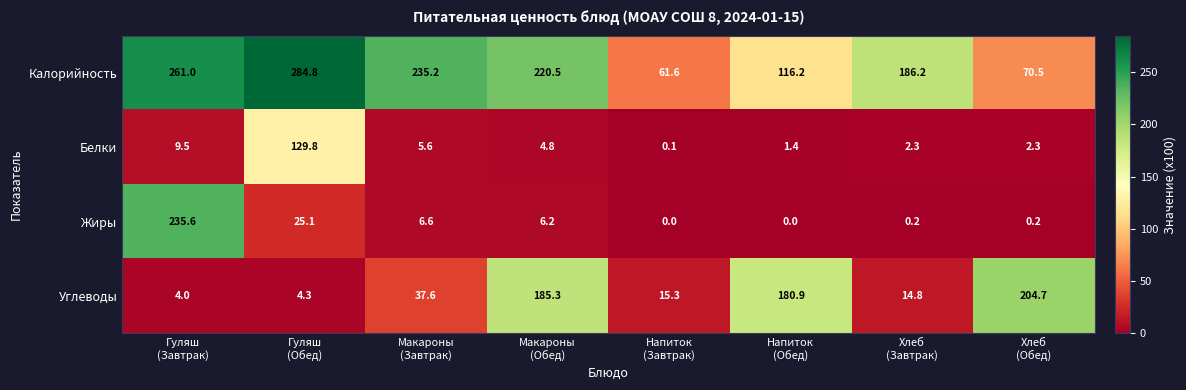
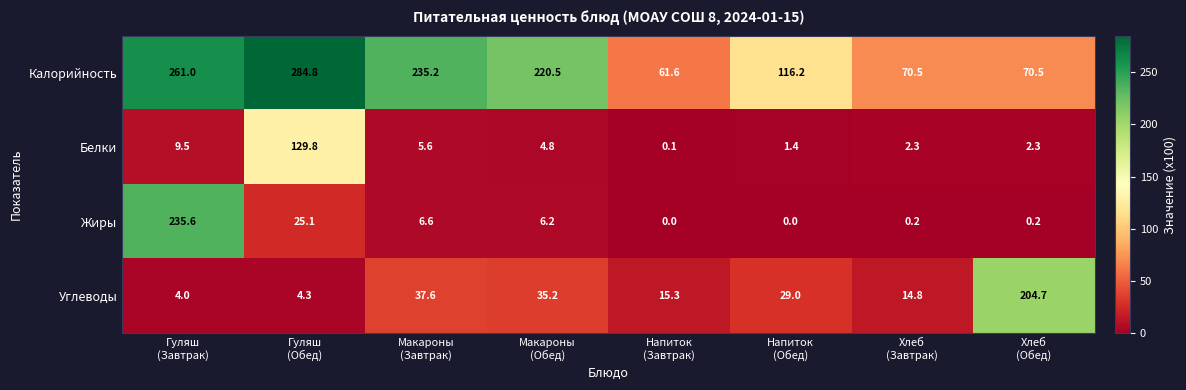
  {
    "Калорийность": {
      "Гуляш (Завтрак)": 261.0,
      "Гуляш (Обед)": 284.8,
      "Макароны (Завтрак)": 235.2,
      "Макароны (Обед)": 220.5,
      "Напиток (Завтрак)": 61.6,
      "Напиток (Обед)": 116.2,
-     "Хлеб (Завтрак)": 186.2,
+     "Хлеб (Завтрак)": 70.5,
      "Хлеб (Обед)": 70.5
    },
    "Белки": {
      "Гуляш (Завтрак)": 9.5,
      "Гуляш (Обед)": 129.8,
      "Макароны (Завтрак)": 5.6,
      "Макароны (Обед)": 4.8,
      "Напиток (Завтрак)": 0.1,
      "Напиток (Обед)": 1.4,
      "Хлеб (Завтрак)": 2.3,
      "Хлеб (Обед)": 2.3
    },
    "Жиры": {
      "Гуляш (Завтрак)": 235.6,
      "Гуляш (Обед)": 25.1,
      "Макароны (Завтрак)": 6.6,
      "Макароны (Обед)": 6.2,
      "Напиток (Завтрак)": 0.0,
      "Напиток (Обед)": 0.0,
      "Хлеб (Завтрак)": 0.2,
      "Хлеб (Обед)": 0.2
    },
    "Углеводы": {
      "Гуляш (Завтрак)": 4.0,
      "Гуляш (Обед)": 4.3,
      "Макароны (Завтрак)": 37.6,
-     "Макароны (Обед)": 185.3,
+     "Макароны (Обед)": 35.2,
      "Напиток (Завтрак)": 15.3,
-     "Напиток (Обед)": 180.9,
+     "Напиток (Обед)": 29.0,
      "Хлеб (Завтрак)": 14.8,
      "Хлеб (Обед)": 204.7
    }
  }
